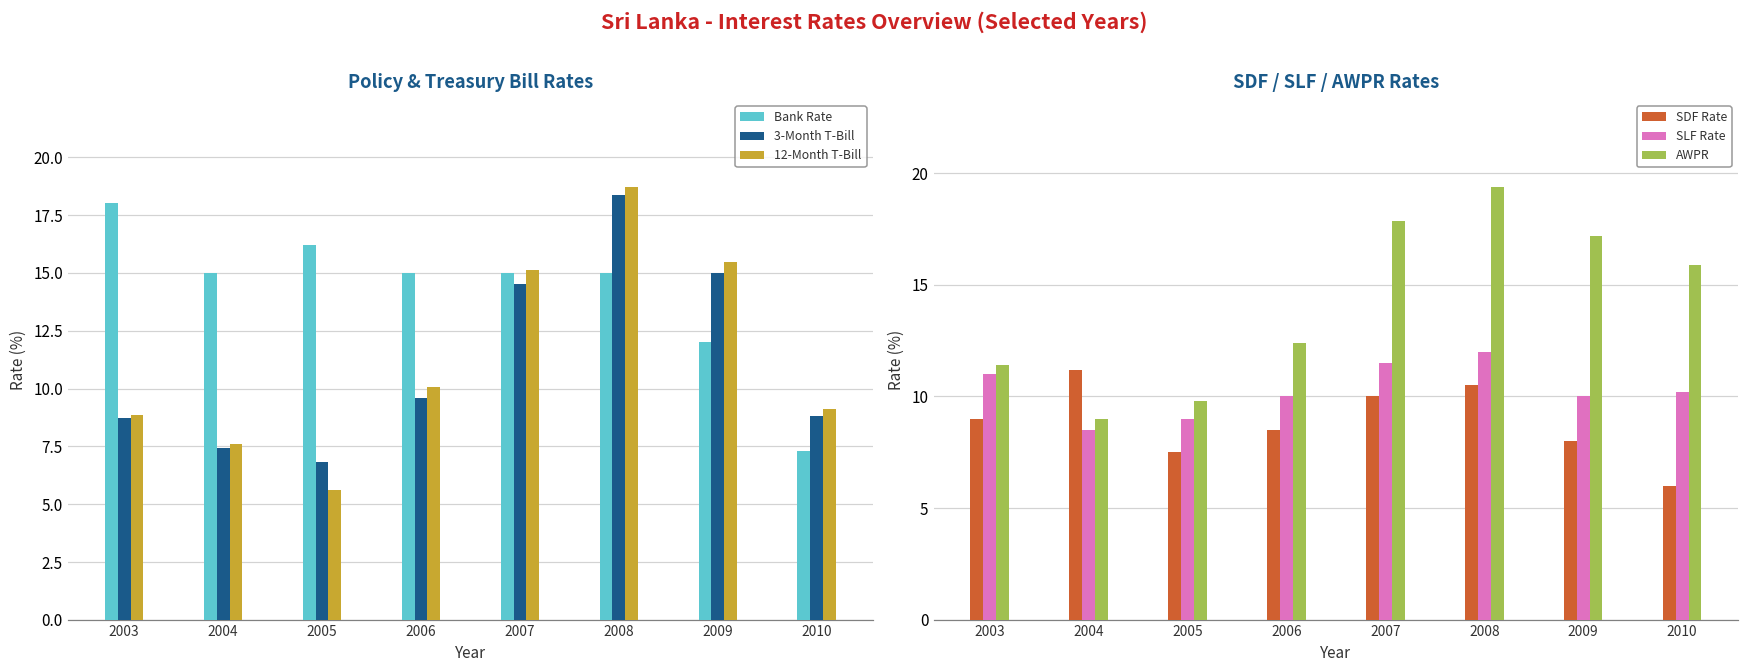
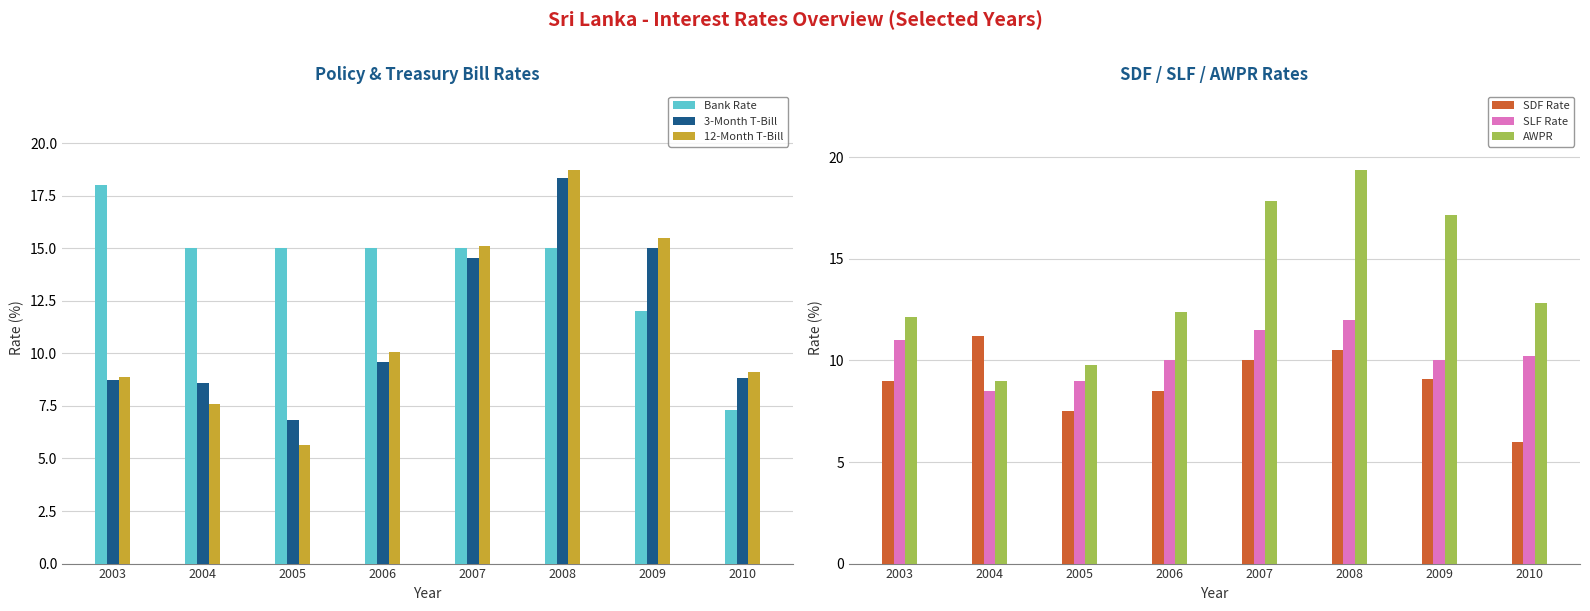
  {
    "Policy & Treasury Bill Rates": {
      "Bank Rate": {
        "2003": 18.0,
        "2004": 15.0,
-       "2005": 16.2,
+       "2005": 15.0,
        "2006": 15.0,
        "2007": 15.0,
        "2008": 15.0,
        "2009": 12.0,
        "2010": 7.3
      },
      "3-Month T-Bill": {
        "2003": 8.7,
-       "2004": 7.5,
+       "2004": 8.6,
        "2005": 6.8,
        "2006": 9.6,
        "2007": 14.5,
        "2008": 18.4,
        "2009": 15.0,
        "2010": 8.8
      },
      "12-Month T-Bill": {
        "2003": 8.9,
        "2004": 7.6,
        "2005": 5.6,
        "2006": 10.1,
        "2007": 15.1,
        "2008": 18.7,
        "2009": 15.5,
        "2010": 9.1
      }
    },
    "SDF / SLF / AWPR Rates": {
      "SDF Rate": {
        "2003": 9.0,
        "2004": 11.2,
        "2005": 7.5,
        "2006": 8.5,
        "2007": 10.0,
        "2008": 10.5,
-       "2009": 8.0,
+       "2009": 9.1,
        "2010": 6.0
      },
      "SLF Rate": {
        "2003": 11.0,
        "2004": 8.5,
        "2005": 9.0,
        "2006": 10.0,
        "2007": 11.5,
        "2008": 12.0,
        "2009": 10.0,
        "2010": 10.2
      },
      "AWPR": {
-       "2003": 11.4,
+       "2003": 12.1,
        "2004": 9.0,
        "2005": 9.8,
        "2006": 12.4,
        "2007": 17.8,
        "2008": 19.4,
        "2009": 17.2,
-       "2010": 15.9
+       "2010": 12.8
      }
    }
  }
